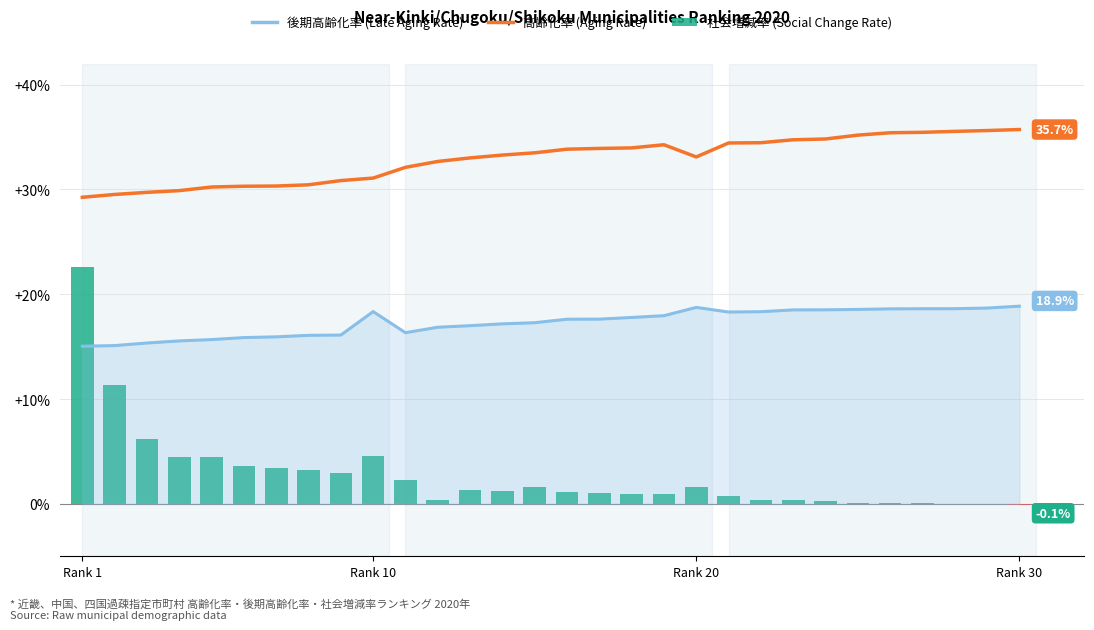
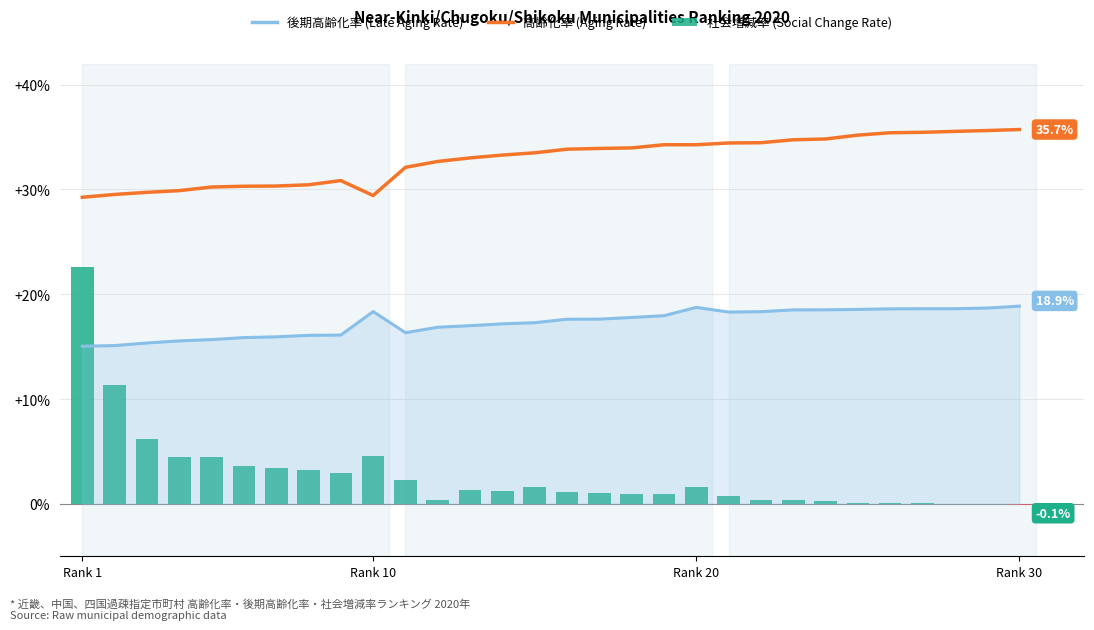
  {
    "後期高齢化率 (Late Aging Rate)": {
      "Rank 1": "+15.0%",
      "Rank 10": "+18.3%",
      "Rank 20": "+18.7%"
    },
    "社会増減率 (Social Change Rate)": {
      "Rank 1": "+22.6%",
      "Rank 10": "+4.5%",
      "Rank 20": "+1.6%"
    },
    "高齢化率 (Aging Rate)": {
      "Rank 1": "+29.3%",
-     "Rank 10": "+31.1%",
-     "Rank 20": "+33.1%"
+     "Rank 10": "+29.4%",
+     "Rank 20": "+34.3%"
    }
  }
